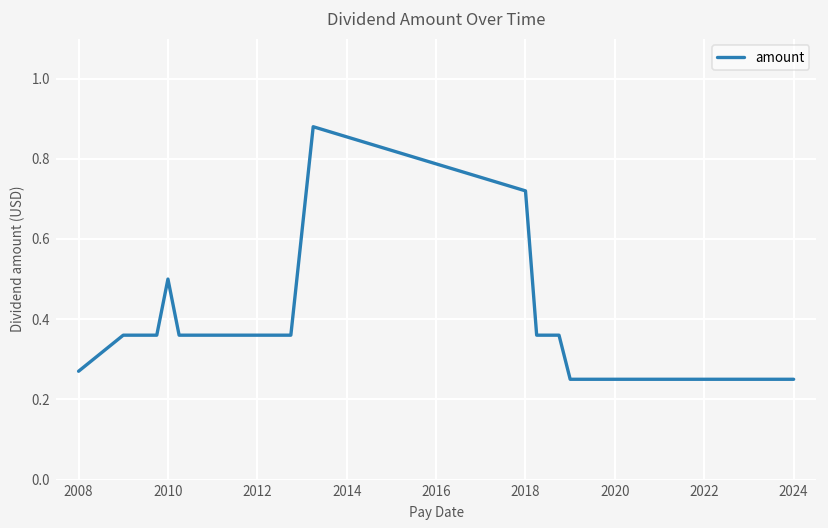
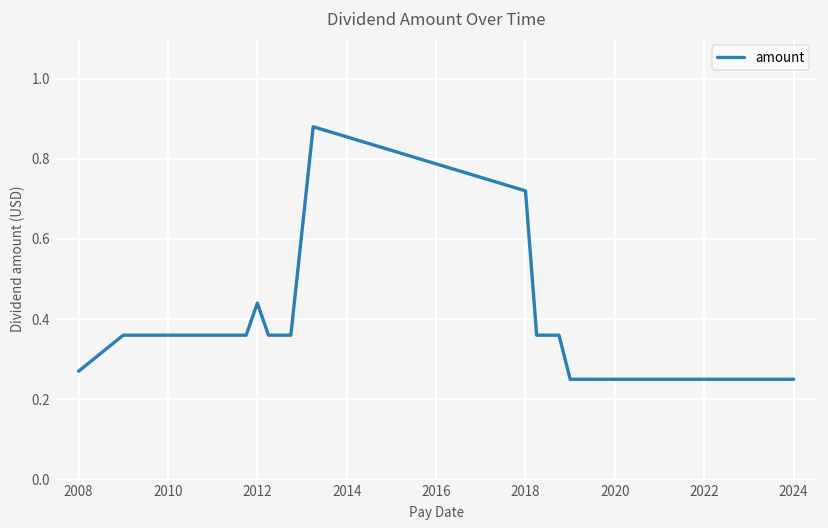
  {
    "2008": 0.27,
-   "2010": 0.50,
-   "2012": 0.36,
+   "2010": 0.36,
+   "2012": 0.44,
    "2018": 0.72,
    "2020": 0.25,
    "2022": 0.25,
    "2024": 0.25
  }
